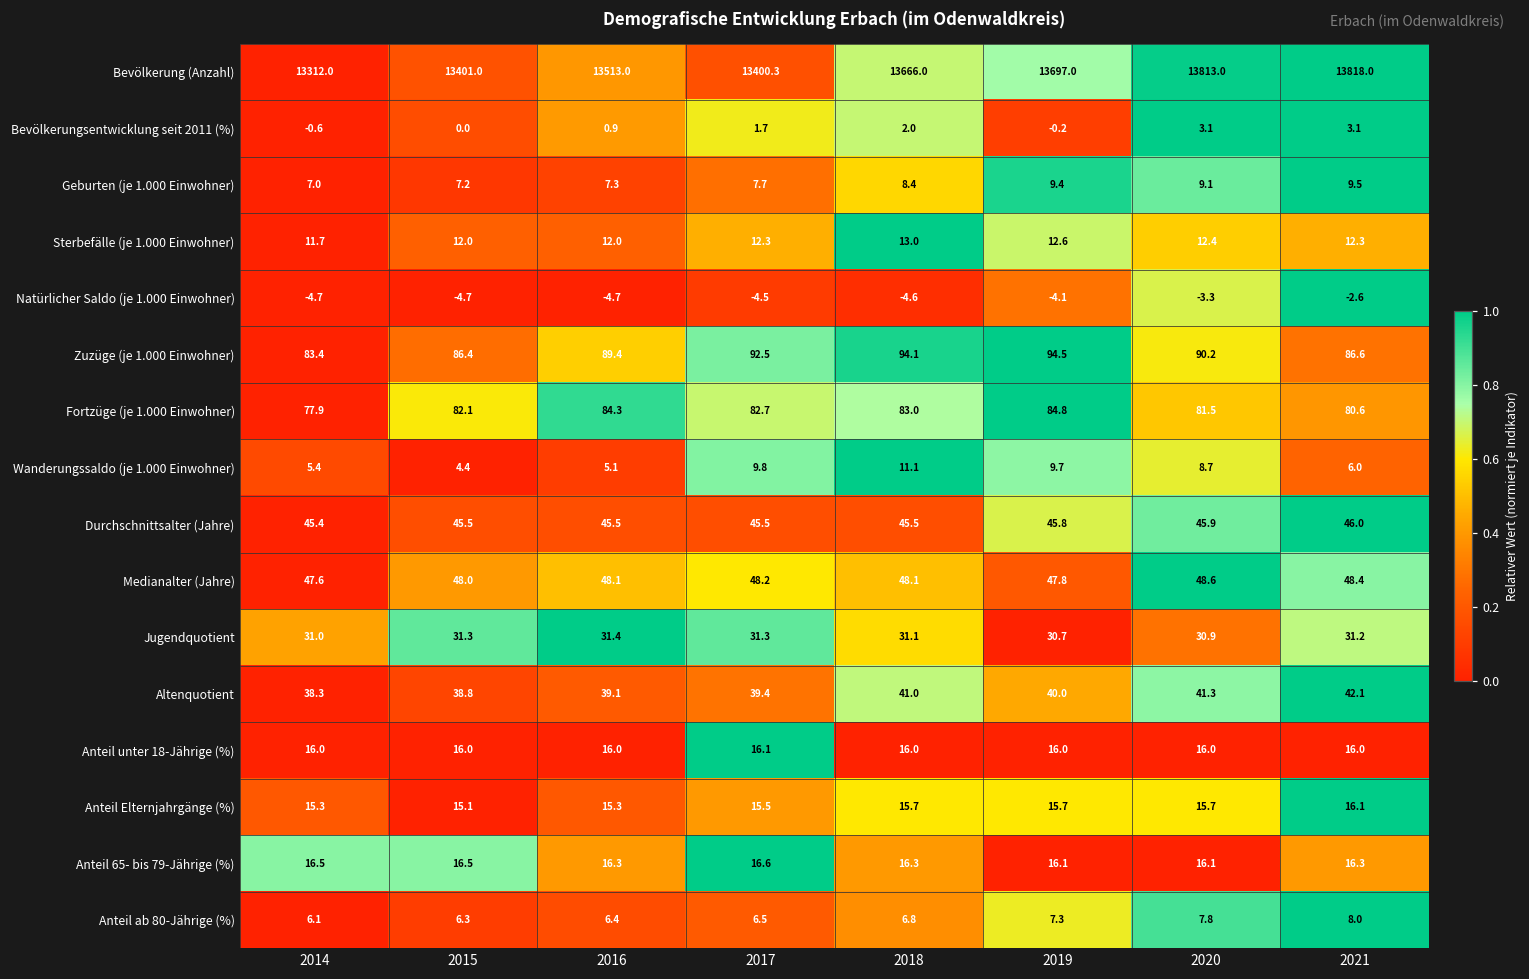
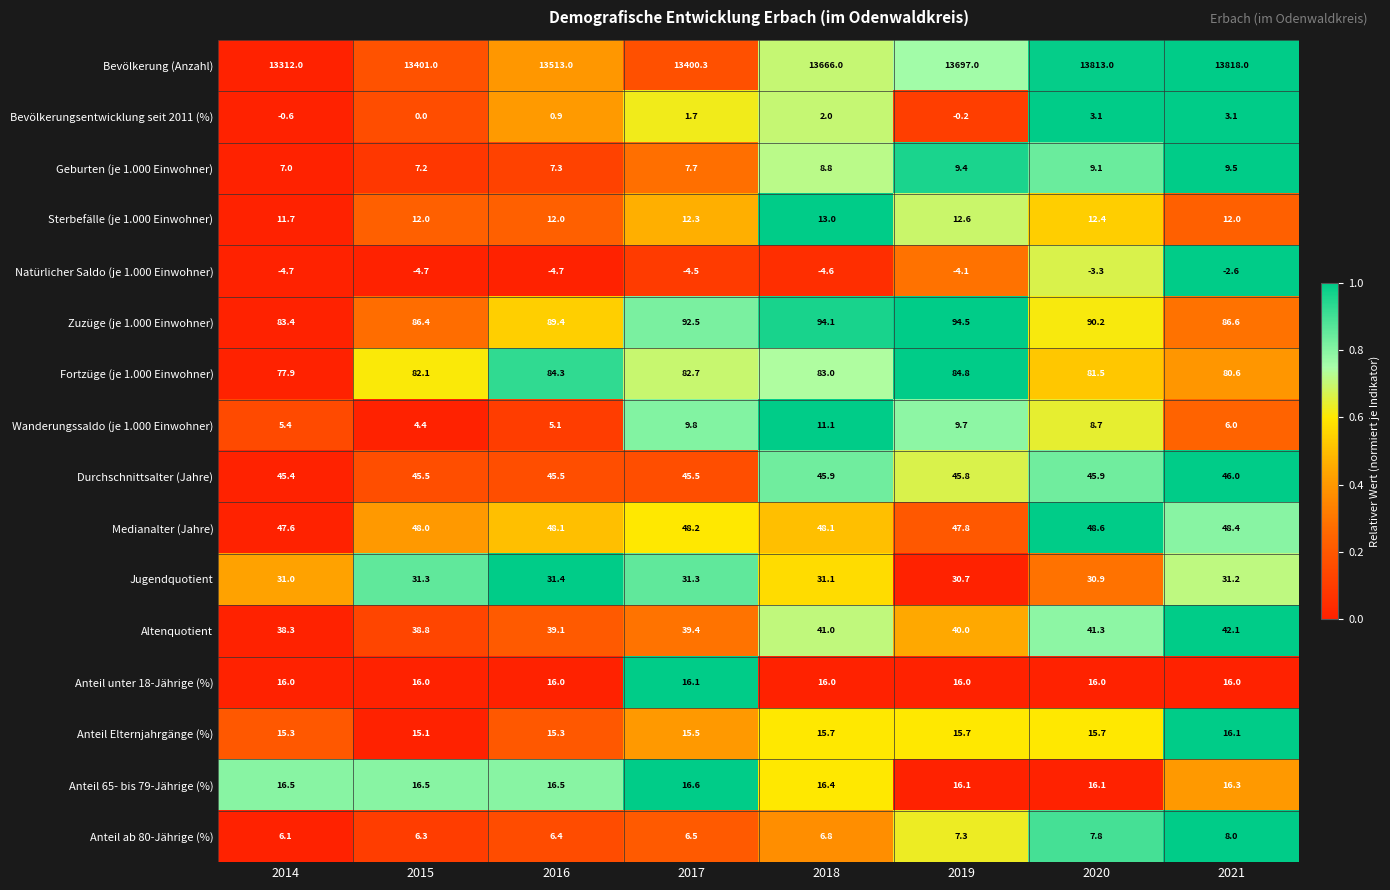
  {
    "Bevölkerung (Anzahl)": {
      "2014": 13312.0,
      "2015": 13401.0,
      "2016": 13513.0,
      "2017": 13400.3,
      "2018": 13666.0,
      "2019": 13697.0,
      "2020": 13813.0,
      "2021": 13818.0
    },
    "Bevölkerungsentwicklung seit 2011 (%)": {
      "2014": -0.6,
      "2015": 0.0,
      "2016": 0.9,
      "2017": 1.7,
      "2018": 2.0,
      "2019": -0.2,
      "2020": 3.1,
      "2021": 3.1
    },
    "Geburten (je 1.000 Einwohner)": {
      "2014": 7.0,
      "2015": 7.2,
      "2016": 7.3,
      "2017": 7.7,
-     "2018": 8.4,
+     "2018": 8.8,
      "2019": 9.4,
      "2020": 9.1,
      "2021": 9.5
    },
    "Sterbefälle (je 1.000 Einwohner)": {
      "2014": 11.7,
      "2015": 12.0,
      "2016": 12.0,
      "2017": 12.3,
      "2018": 13.0,
      "2019": 12.6,
      "2020": 12.4,
-     "2021": 12.3
+     "2021": 12.0
    },
    "Natürlicher Saldo (je 1.000 Einwohner)": {
      "2014": -4.7,
      "2015": -4.7,
      "2016": -4.7,
      "2017": -4.5,
      "2018": -4.6,
      "2019": -4.1,
      "2020": -3.3,
      "2021": -2.6
    },
    "Zuzüge (je 1.000 Einwohner)": {
      "2014": 83.4,
      "2015": 86.4,
      "2016": 89.4,
      "2017": 92.5,
      "2018": 94.1,
      "2019": 94.5,
      "2020": 90.2,
      "2021": 86.6
    },
    "Fortzüge (je 1.000 Einwohner)": {
      "2014": 77.9,
      "2015": 82.1,
      "2016": 84.3,
      "2017": 82.7,
      "2018": 83.0,
      "2019": 84.8,
      "2020": 81.5,
      "2021": 80.6
    },
    "Wanderungssaldo (je 1.000 Einwohner)": {
      "2014": 5.4,
      "2015": 4.4,
      "2016": 5.1,
      "2017": 9.8,
      "2018": 11.1,
      "2019": 9.7,
      "2020": 8.7,
      "2021": 6.0
    },
    "Durchschnittsalter (Jahre)": {
      "2014": 45.4,
      "2015": 45.5,
      "2016": 45.5,
      "2017": 45.5,
-     "2018": 45.5,
+     "2018": 45.9,
      "2019": 45.8,
      "2020": 45.9,
      "2021": 46.0
    },
    "Medianalter (Jahre)": {
      "2014": 47.6,
      "2015": 48.0,
      "2016": 48.1,
      "2017": 48.2,
      "2018": 48.1,
      "2019": 47.8,
      "2020": 48.6,
      "2021": 48.4
    },
    "Jugendquotient": {
      "2014": 31.0,
      "2015": 31.3,
      "2016": 31.4,
      "2017": 31.3,
      "2018": 31.1,
      "2019": 30.7,
      "2020": 30.9,
      "2021": 31.2
    },
    "Altenquotient": {
      "2014": 38.3,
      "2015": 38.8,
      "2016": 39.1,
      "2017": 39.4,
      "2018": 41.0,
      "2019": 40.0,
      "2020": 41.3,
      "2021": 42.1
    },
    "Anteil unter 18-Jährige (%)": {
      "2014": 16.0,
      "2015": 16.0,
      "2016": 16.0,
      "2017": 16.1,
      "2018": 16.0,
      "2019": 16.0,
      "2020": 16.0,
      "2021": 16.0
    },
    "Anteil Elternjahrgänge (%)": {
      "2014": 15.3,
      "2015": 15.1,
      "2016": 15.3,
      "2017": 15.5,
      "2018": 15.7,
      "2019": 15.7,
      "2020": 15.7,
      "2021": 16.1
    },
    "Anteil 65- bis 79-Jährige (%)": {
      "2014": 16.5,
      "2015": 16.5,
-     "2016": 16.3,
+     "2016": 16.5,
      "2017": 16.6,
-     "2018": 16.3,
+     "2018": 16.4,
      "2019": 16.1,
      "2020": 16.1,
      "2021": 16.3
    },
    "Anteil ab 80-Jährige (%)": {
      "2014": 6.1,
      "2015": 6.3,
      "2016": 6.4,
      "2017": 6.5,
      "2018": 6.8,
      "2019": 7.3,
      "2020": 7.8,
      "2021": 8.0
    }
  }
